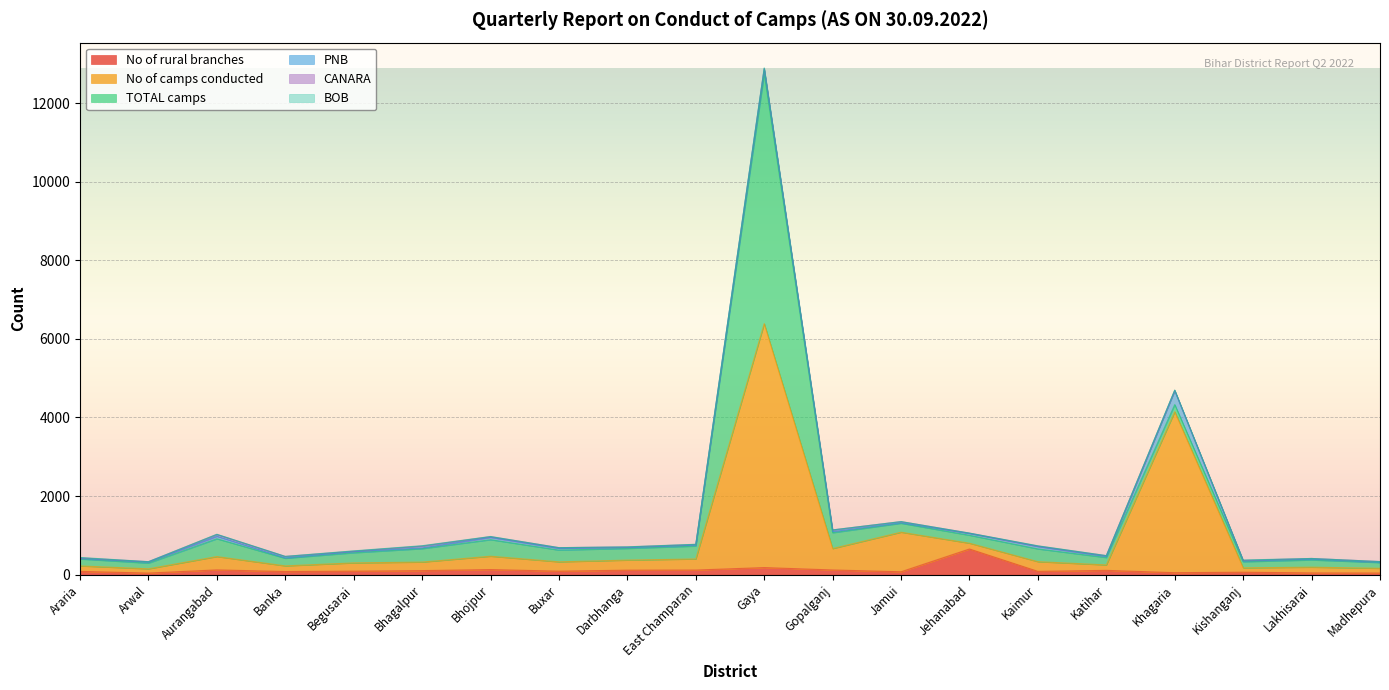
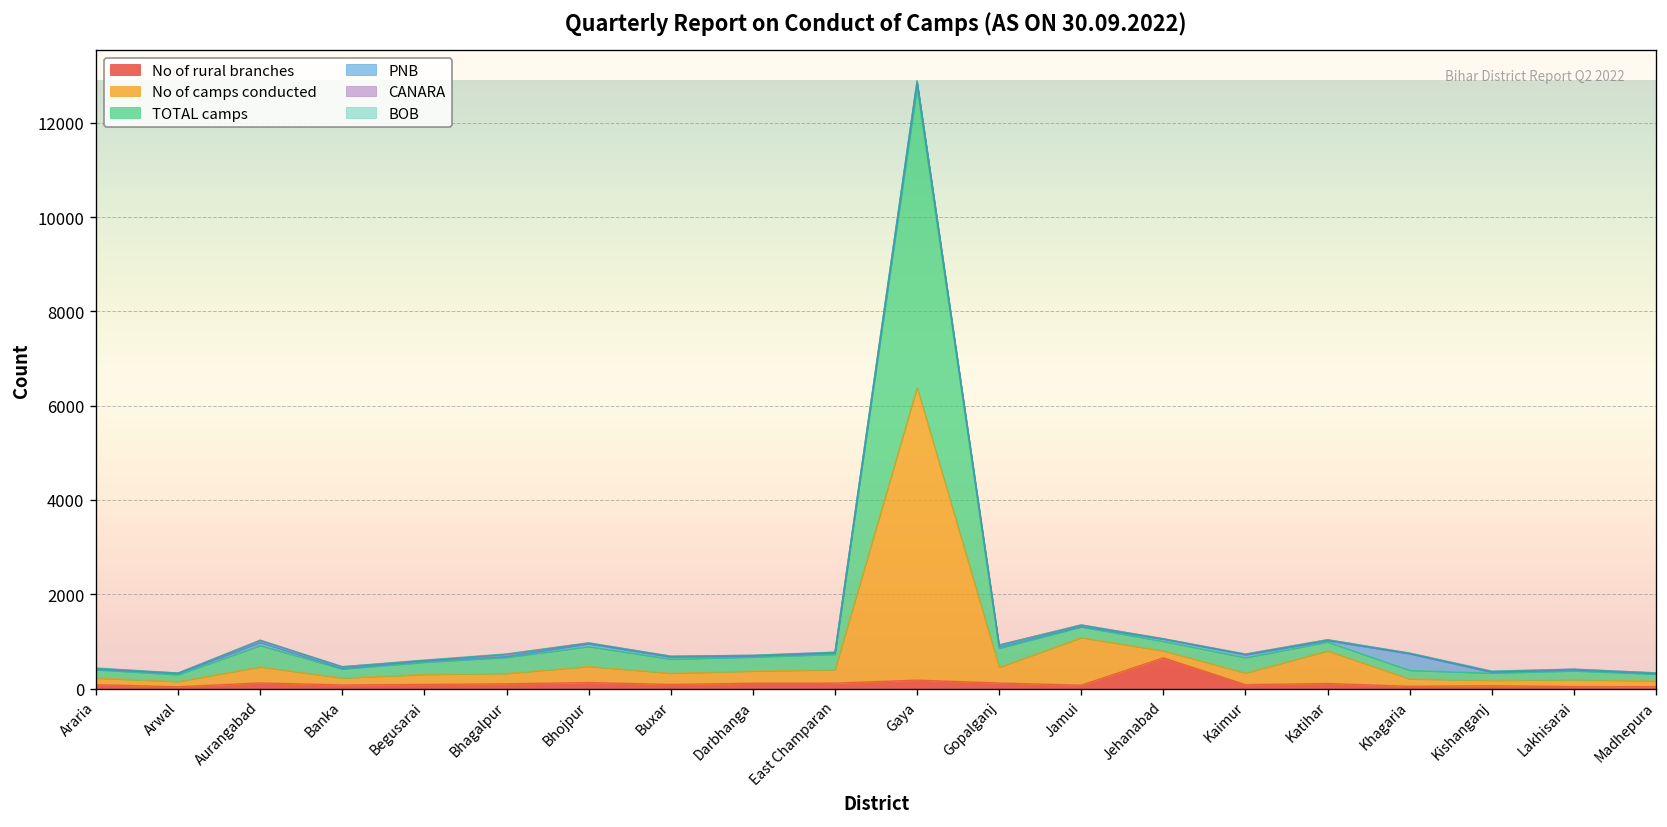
  {
    "No of rural branches": {
      "Araria": 100,
      "Arwal": 0,
      "Aurangabad": 100,
      "Banka": 100,
      "Begusarai": 100,
      "Bhagalpur": 100,
      "Bhojpur": 100,
      "Buxar": 100,
      "Darbhanga": 100,
      "East Champaran": 100,
      "Gaya": 200,
      "Gopalganj": 100,
      "Jamui": 100,
      "Jehanabad": 700,
      "Kaimur": 100,
      "Katihar": 100,
      "Khagaria": 100,
      "Kishanganj": 100,
      "Lakhisarai": 0,
      "Madhepura": 0
    },
    "No of camps conducted": {
      "Araria": 100,
      "Arwal": 100,
      "Aurangabad": 300,
      "Banka": 100,
      "Begusarai": 200,
      "Bhagalpur": 200,
      "Bhojpur": 300,
      "Buxar": 200,
      "Darbhanga": 300,
      "East Champaran": 300,
      "Gaya": 6200,
-     "Gopalganj": 500,
+     "Gopalganj": 300,
      "Jamui": 1000,
      "Jehanabad": 100,
      "Kaimur": 200,
-     "Katihar": 100,
-     "Khagaria": 4100,
+     "Katihar": 700,
+     "Khagaria": 200,
      "Kishanganj": 100,
      "Lakhisarai": 100,
      "Madhepura": 100
    }
  }
